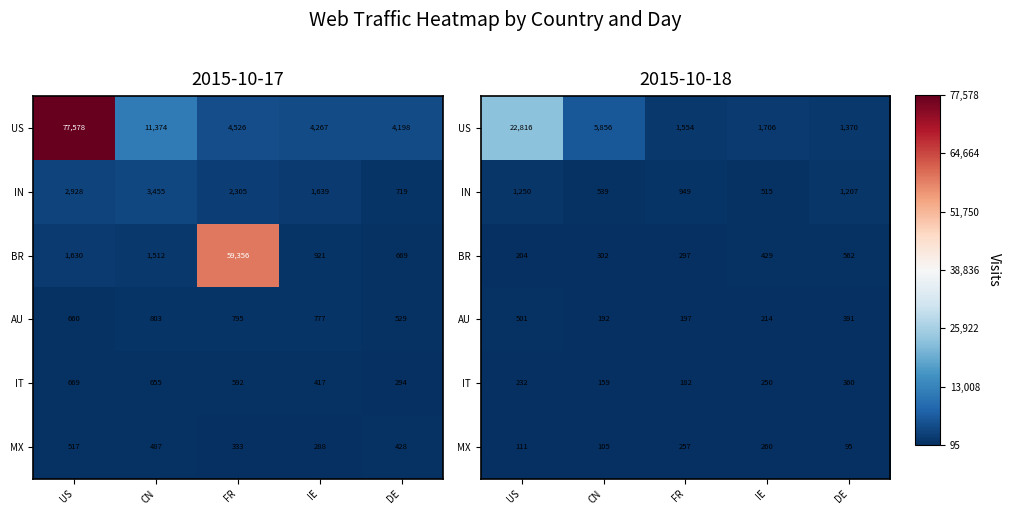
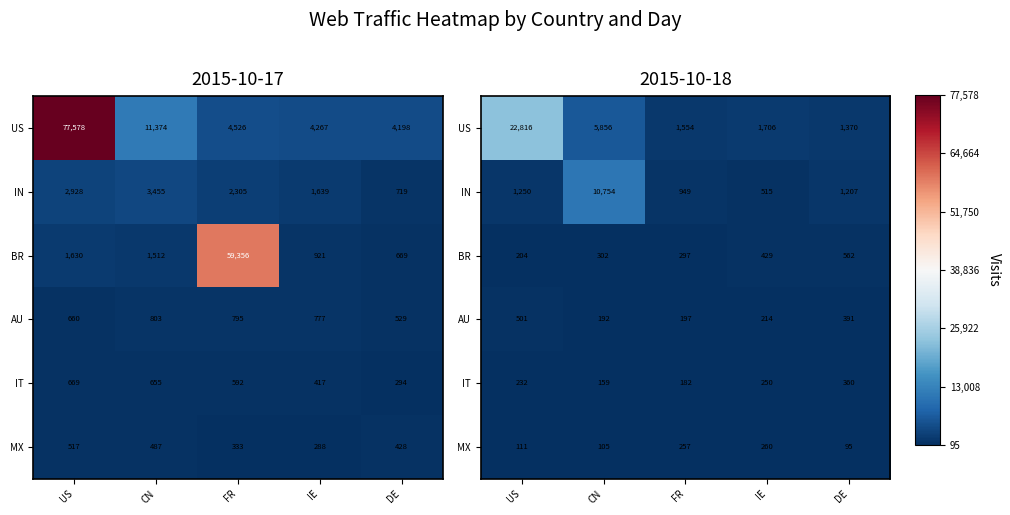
  {
    "2015-10-17": {
      "US": {
        "US": "77,578",
        "CN": "11,374",
        "FR": "4,526",
        "IE": "4,267",
        "DE": "4,198"
      },
      "IN": {
        "US": "2,928",
        "CN": "3,455",
        "FR": "2,305",
        "IE": "1,639",
        "DE": "719"
      },
      "BR": {
        "US": "1,630",
        "CN": "1,512",
        "FR": "59,356",
        "IE": "921",
        "DE": "669"
      },
      "AU": {
        "US": "660",
        "CN": "803",
        "FR": "795",
        "IE": "777",
        "DE": "529"
      },
      "IT": {
        "US": "669",
        "CN": "655",
        "FR": "592",
        "IE": "417",
        "DE": "294"
      },
      "MX": {
        "US": "517",
        "CN": "487",
        "FR": "333",
        "IE": "288",
        "DE": "428"
      }
    },
    "2015-10-18": {
      "US": {
        "US": "22,816",
        "CN": "5,856",
        "FR": "1,554",
        "IE": "1,706",
        "DE": "1,370"
      },
      "IN": {
        "US": "1,250",
-       "CN": "539",
+       "CN": "10,754",
        "FR": "949",
        "IE": "515",
        "DE": "1,207"
      },
      "BR": {
        "US": "204",
        "CN": "302",
        "FR": "297",
        "IE": "429",
        "DE": "562"
      },
      "AU": {
        "US": "501",
        "CN": "192",
        "FR": "197",
        "IE": "214",
        "DE": "391"
      },
      "IT": {
        "US": "232",
        "CN": "159",
        "FR": "182",
        "IE": "250",
        "DE": "360"
      },
      "MX": {
        "US": "111",
        "CN": "105",
        "FR": "257",
        "IE": "260",
        "DE": "95"
      }
    }
  }
